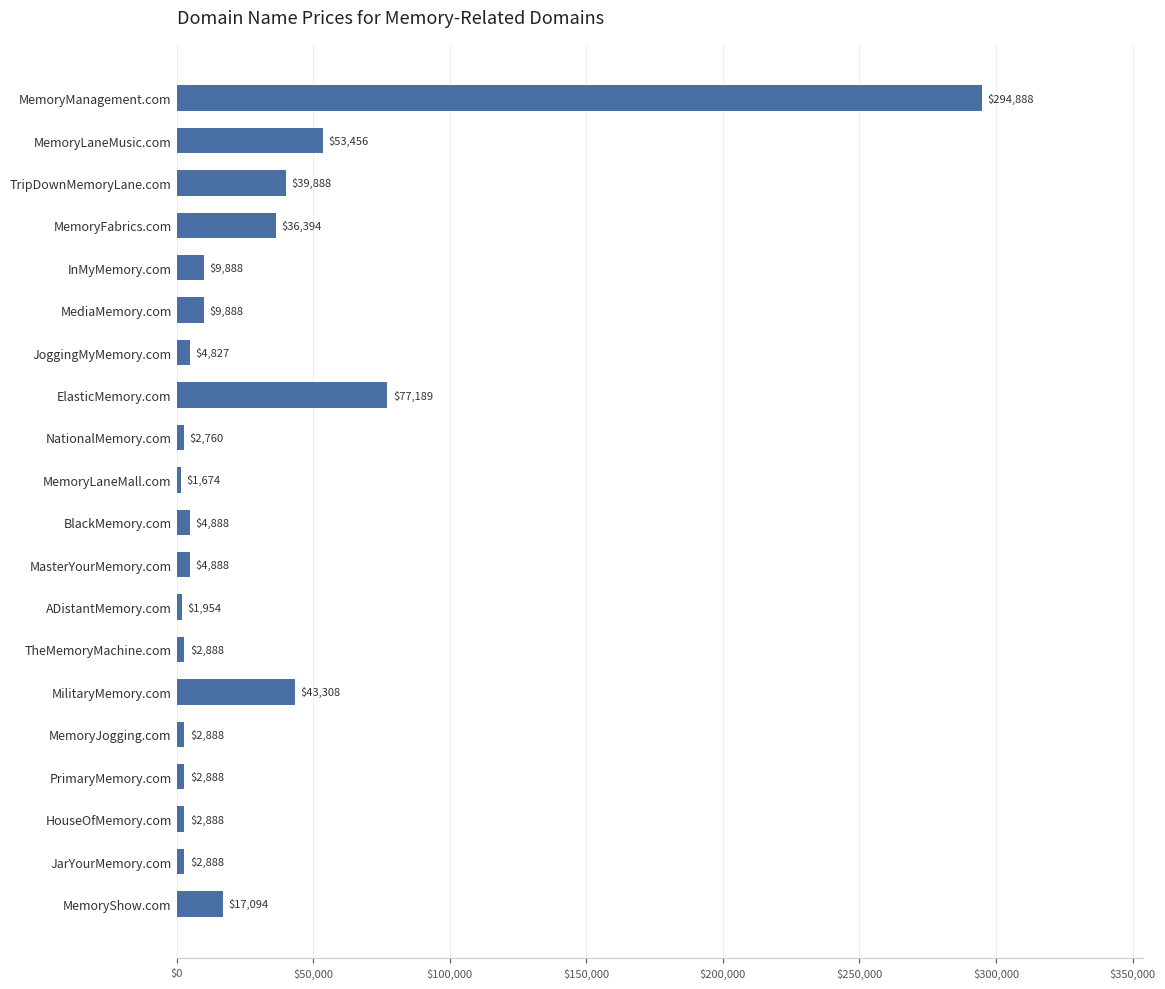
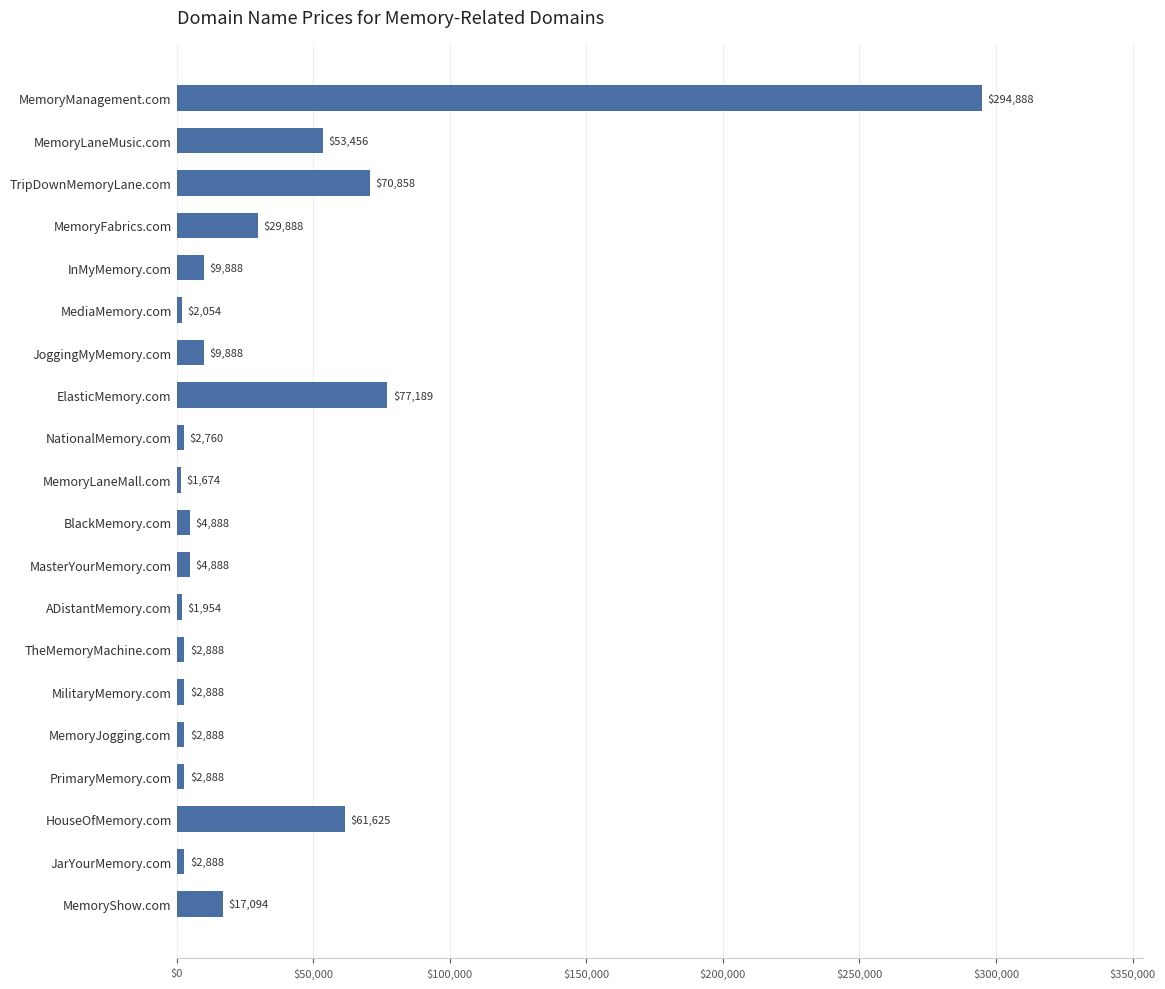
  {
    "MemoryManagement.com": "$294,888",
    "MemoryLaneMusic.com": "$53,456",
-   "TripDownMemoryLane.com": "$39,888",
-   "MemoryFabrics.com": "$36,394",
+   "TripDownMemoryLane.com": "$70,858",
+   "MemoryFabrics.com": "$29,888",
    "InMyMemory.com": "$9,888",
-   "MediaMemory.com": "$9,888",
-   "JoggingMyMemory.com": "$4,827",
+   "MediaMemory.com": "$2,054",
+   "JoggingMyMemory.com": "$9,888",
    "ElasticMemory.com": "$77,189",
    "NationalMemory.com": "$2,760",
    "MemoryLaneMall.com": "$1,674",
    "BlackMemory.com": "$4,888",
    "MasterYourMemory.com": "$4,888",
    "ADistantMemory.com": "$1,954",
    "TheMemoryMachine.com": "$2,888",
-   "MilitaryMemory.com": "$43,308",
+   "MilitaryMemory.com": "$2,888",
    "MemoryJogging.com": "$2,888",
    "PrimaryMemory.com": "$2,888",
-   "HouseOfMemory.com": "$2,888",
+   "HouseOfMemory.com": "$61,625",
    "JarYourMemory.com": "$2,888",
    "MemoryShow.com": "$17,094"
  }
